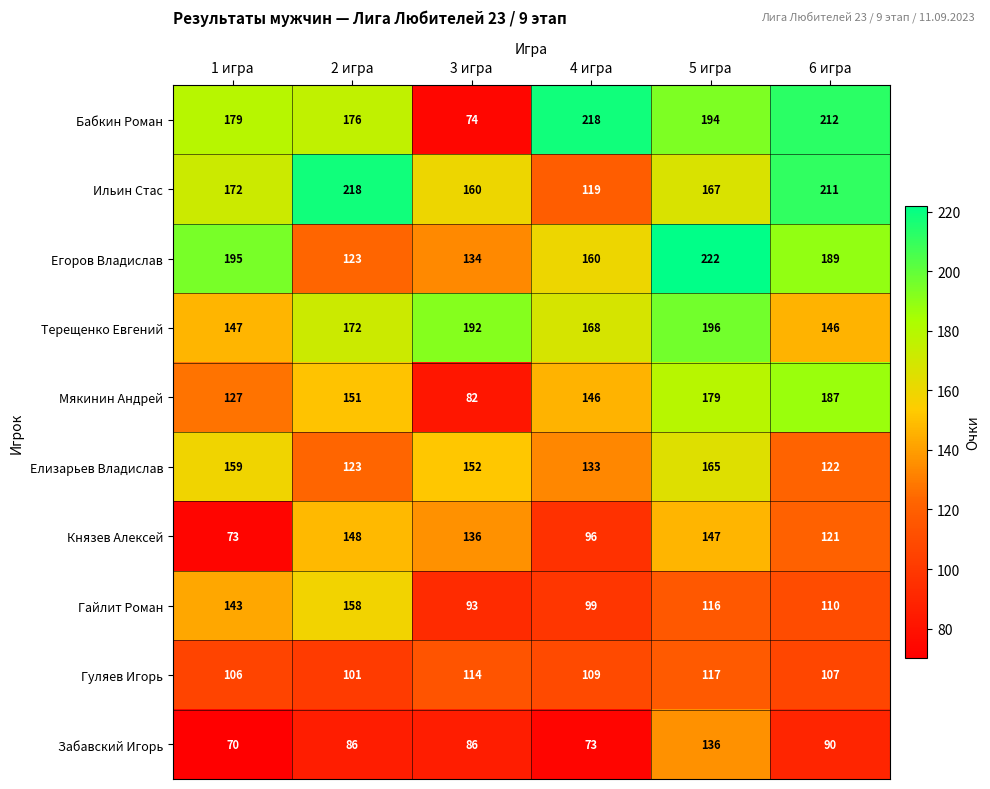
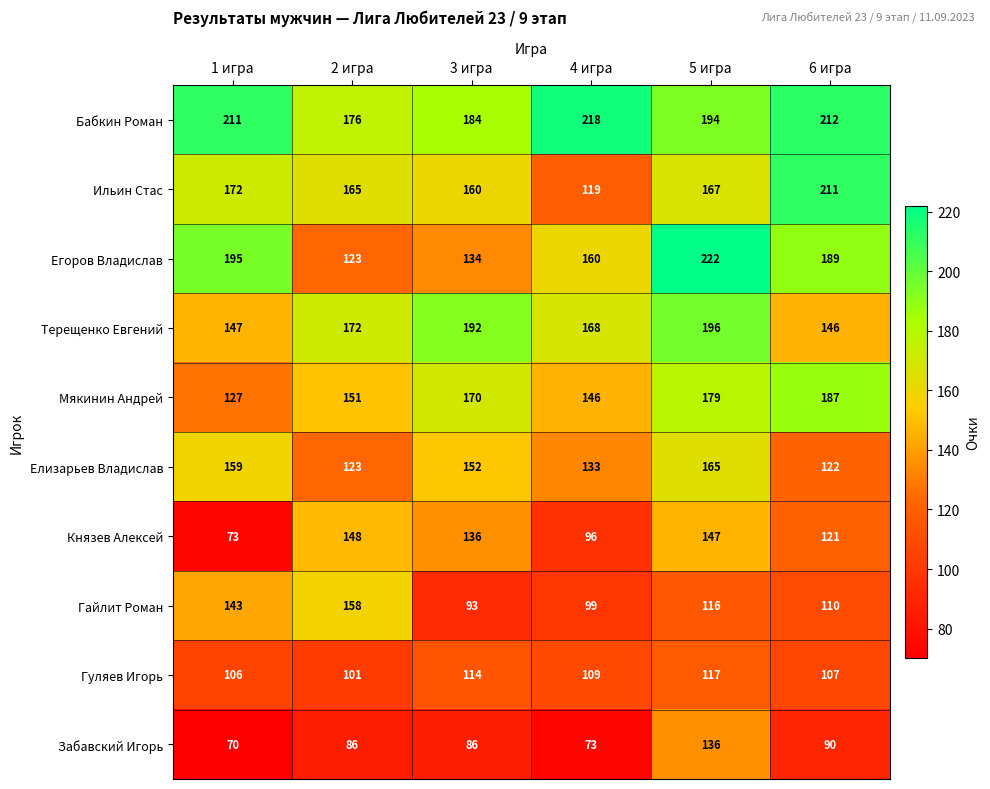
  {
    "Бабкин Роман": {
-     "1 игра": 179,
+     "1 игра": 211,
      "2 игра": 176,
-     "3 игра": 74,
+     "3 игра": 184,
      "4 игра": 218,
      "5 игра": 194,
      "6 игра": 212
    },
    "Ильин Стас": {
      "1 игра": 172,
-     "2 игра": 218,
+     "2 игра": 165,
      "3 игра": 160,
      "4 игра": 119,
      "5 игра": 167,
      "6 игра": 211
    },
    "Егоров Владислав": {
      "1 игра": 195,
      "2 игра": 123,
      "3 игра": 134,
      "4 игра": 160,
      "5 игра": 222,
      "6 игра": 189
    },
    "Терещенко Евгений": {
      "1 игра": 147,
      "2 игра": 172,
      "3 игра": 192,
      "4 игра": 168,
      "5 игра": 196,
      "6 игра": 146
    },
    "Мякинин Андрей": {
      "1 игра": 127,
      "2 игра": 151,
-     "3 игра": 82,
+     "3 игра": 170,
      "4 игра": 146,
      "5 игра": 179,
      "6 игра": 187
    },
    "Елизарьев Владислав": {
      "1 игра": 159,
      "2 игра": 123,
      "3 игра": 152,
      "4 игра": 133,
      "5 игра": 165,
      "6 игра": 122
    },
    "Князев Алексей": {
      "1 игра": 73,
      "2 игра": 148,
      "3 игра": 136,
      "4 игра": 96,
      "5 игра": 147,
      "6 игра": 121
    },
    "Гайлит Роман": {
      "1 игра": 143,
      "2 игра": 158,
      "3 игра": 93,
      "4 игра": 99,
      "5 игра": 116,
      "6 игра": 110
    },
    "Гуляев Игорь": {
      "1 игра": 106,
      "2 игра": 101,
      "3 игра": 114,
      "4 игра": 109,
      "5 игра": 117,
      "6 игра": 107
    },
    "Забавский Игорь": {
      "1 игра": 70,
      "2 игра": 86,
      "3 игра": 86,
      "4 игра": 73,
      "5 игра": 136,
      "6 игра": 90
    }
  }
